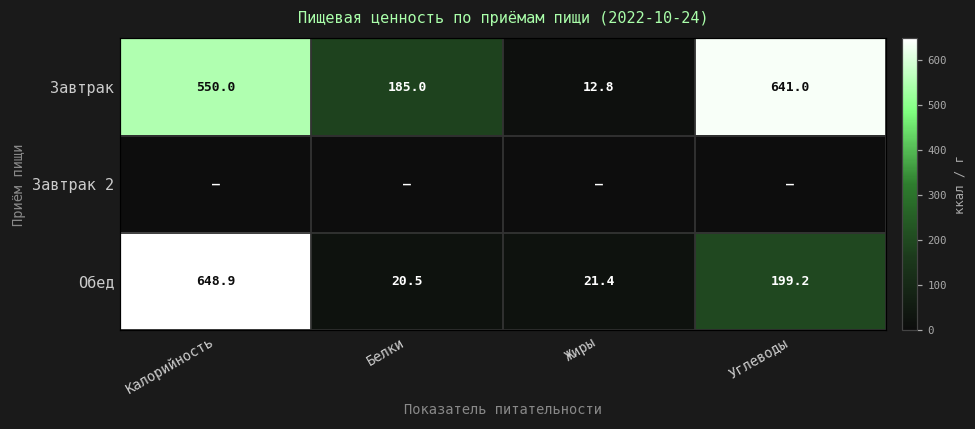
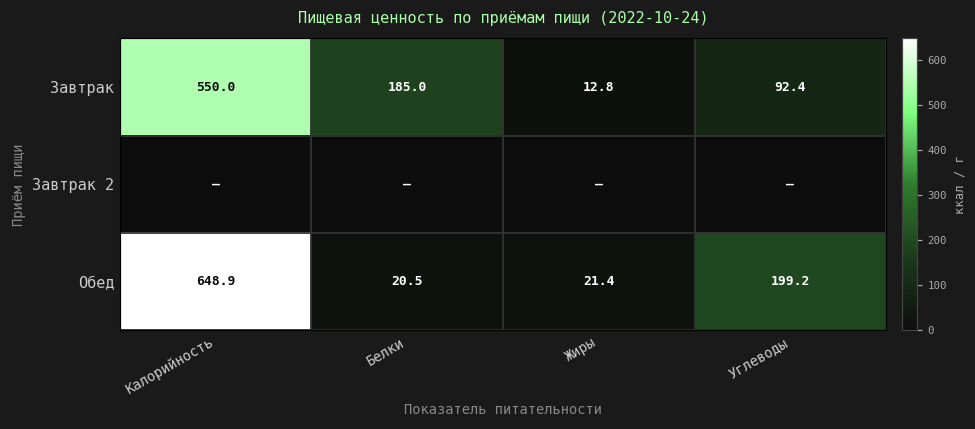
  {
    "Завтрак": {
      "Калорийность": 550.0,
      "Белки": 185.0,
      "Жиры": 12.8,
-     "Углеводы": 641.0
+     "Углеводы": 92.4
    },
    "Обед": {
      "Калорийность": 648.9,
      "Белки": 20.5,
      "Жиры": 21.4,
      "Углеводы": 199.2
    }
  }
